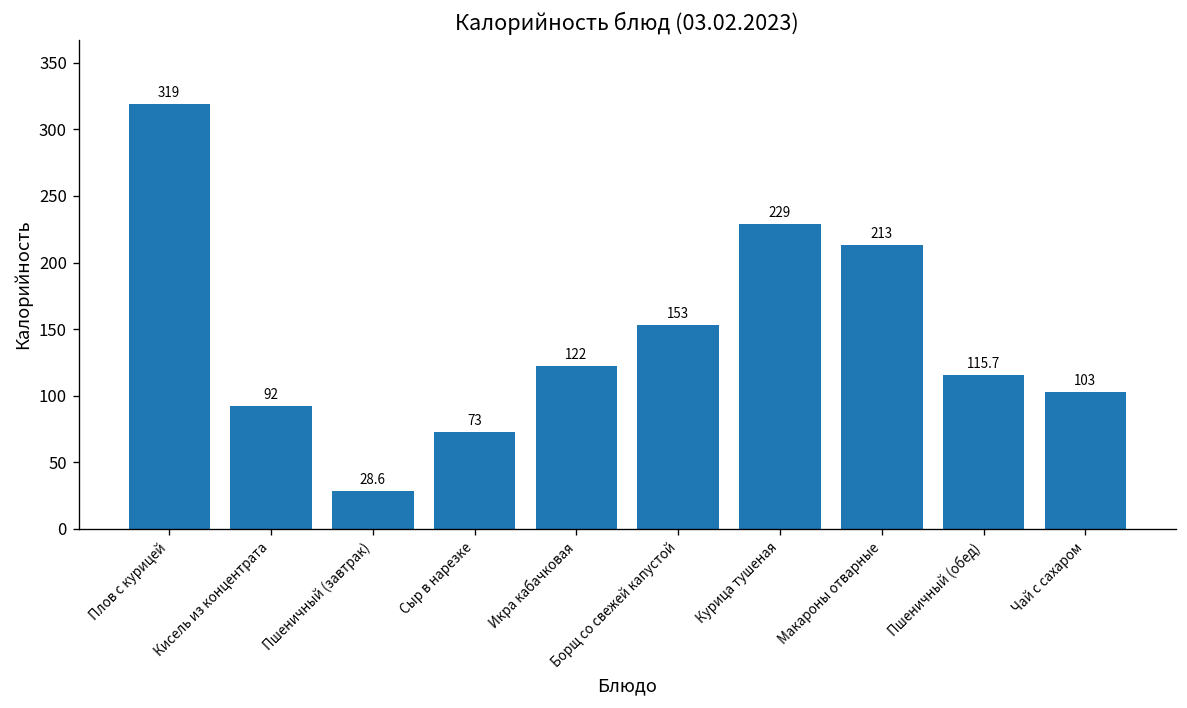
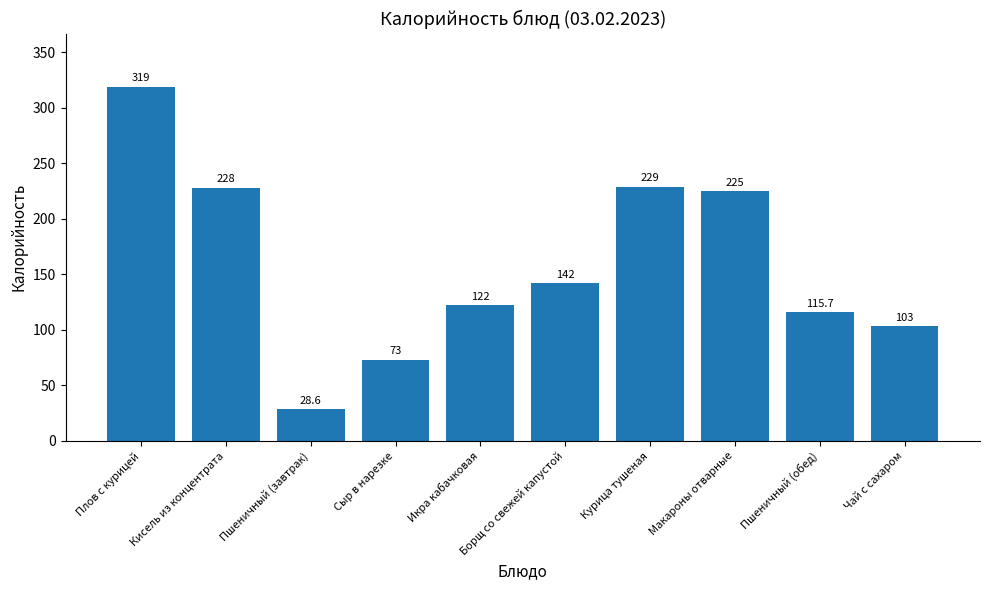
  {
    "Плов с курицей": 319,
-   "Кисель из концентрата": 92,
+   "Кисель из концентрата": 228,
    "Пшеничный (завтрак)": 28.6,
    "Сыр в нарезке": 73,
    "Икра кабачковая": 122,
-   "Борщ со свежей капустой": 153,
+   "Борщ со свежей капустой": 142,
    "Курица тушеная": 229,
-   "Макароны отварные": 213,
+   "Макароны отварные": 225,
    "Пшеничный (обед)": 115.7,
    "Чай с сахаром": 103
  }
